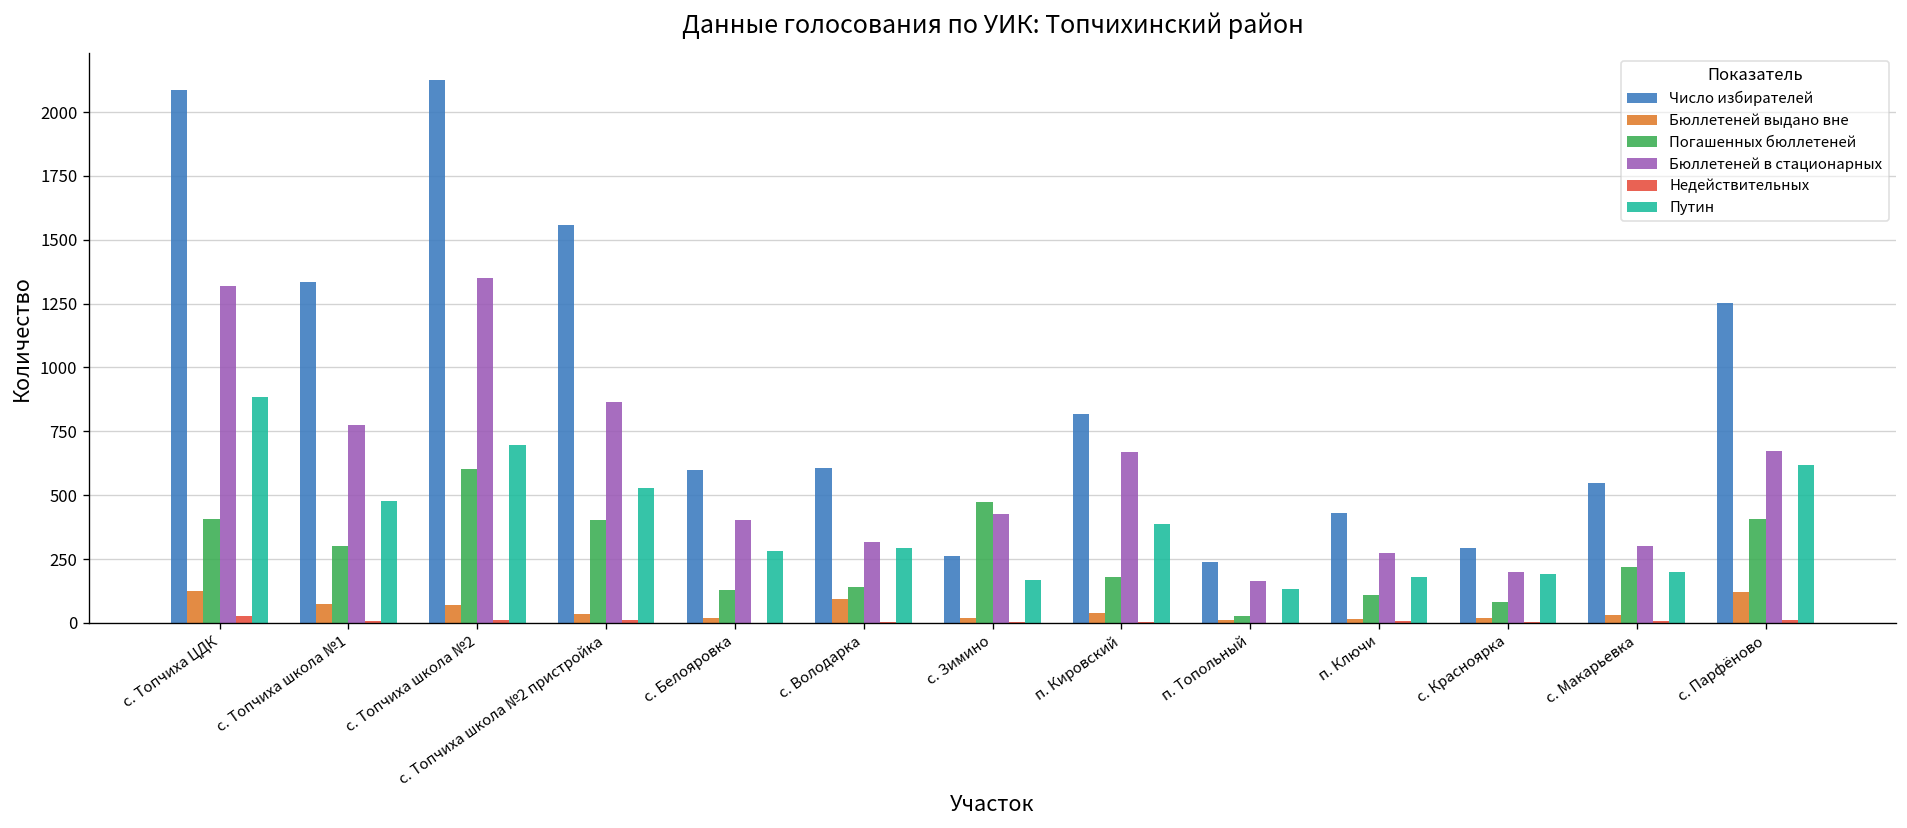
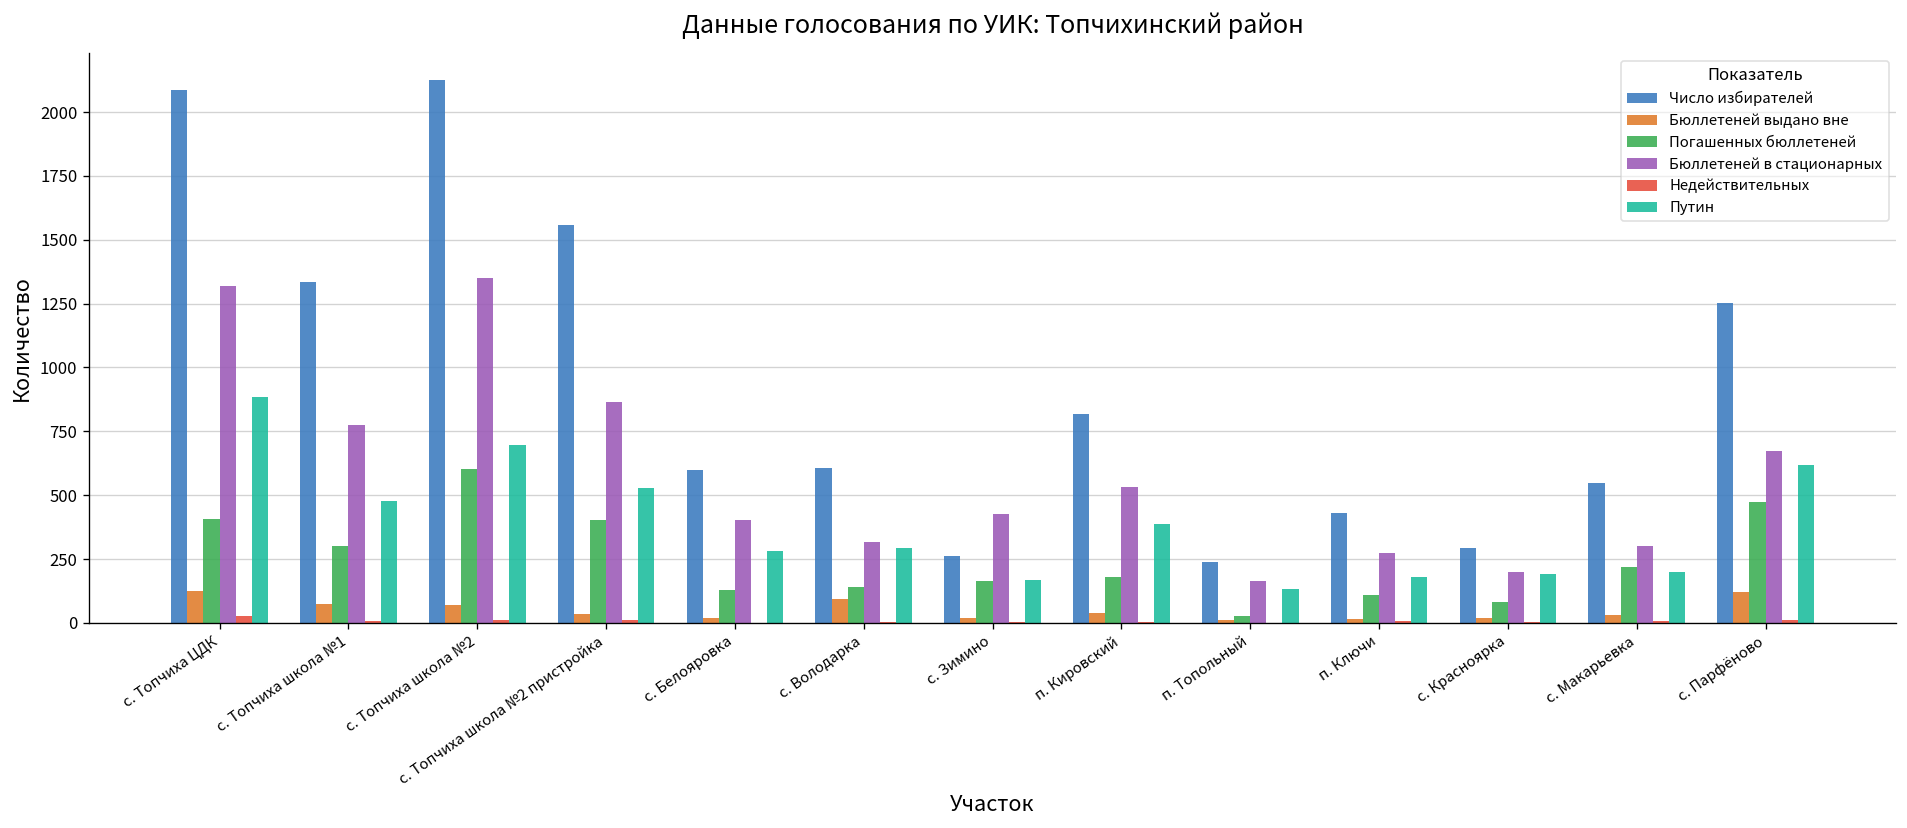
  {
    "Число избирателей": {
      "с. Топчиха ЦДК": 2090,
      "с. Топчиха школа №1": 1340,
      "с. Топчиха школа №2": 2130,
      "с. Топчиха школа №2 пристройка": 1560,
      "с. Белояровка": 600,
      "с. Володарка": 610,
      "с. Зимино": 260,
      "п. Кировский": 820,
      "п. Топольный": 240,
      "п. Ключи": 430,
      "с. Красноярка": 290,
      "с. Макарьевка": 550,
      "с. Парфёново": 1250
    },
    "Погашенных бюллетеней": {
      "с. Топчиха ЦДК": 410,
      "с. Топчиха школа №1": 300,
      "с. Топчиха школа №2": 600,
      "с. Топчиха школа №2 пристройка": 400,
      "с. Белояровка": 130,
      "с. Володарка": 140,
-     "с. Зимино": 470,
+     "с. Зимино": 160,
      "п. Кировский": 180,
      "п. Топольный": 30,
      "п. Ключи": 110,
      "с. Красноярка": 80,
      "с. Макарьевка": 220,
-     "с. Парфёново": 410
+     "с. Парфёново": 470
    },
    "Бюллетеней в стационарных": {
      "с. Топчиха ЦДК": 1320,
      "с. Топчиха школа №1": 780,
      "с. Топчиха школа №2": 1350,
      "с. Топчиха школа №2 пристройка": 860,
      "с. Белояровка": 400,
      "с. Володарка": 320,
      "с. Зимино": 430,
-     "п. Кировский": 670,
+     "п. Кировский": 530,
      "п. Топольный": 160,
      "п. Ключи": 280,
      "с. Красноярка": 200,
      "с. Макарьевка": 300,
      "с. Парфёново": 670
    },
    "Путин": {
      "с. Топчиха ЦДК": 880,
      "с. Топчиха школа №1": 480,
      "с. Топчиха школа №2": 700,
      "с. Топчиха школа №2 пристройка": 530,
      "с. Белояровка": 280,
      "с. Володарка": 290,
      "с. Зимино": 170,
      "п. Кировский": 390,
      "п. Топольный": 130,
      "п. Ключи": 180,
      "с. Красноярка": 190,
      "с. Макарьевка": 200,
      "с. Парфёново": 620
    }
  }
